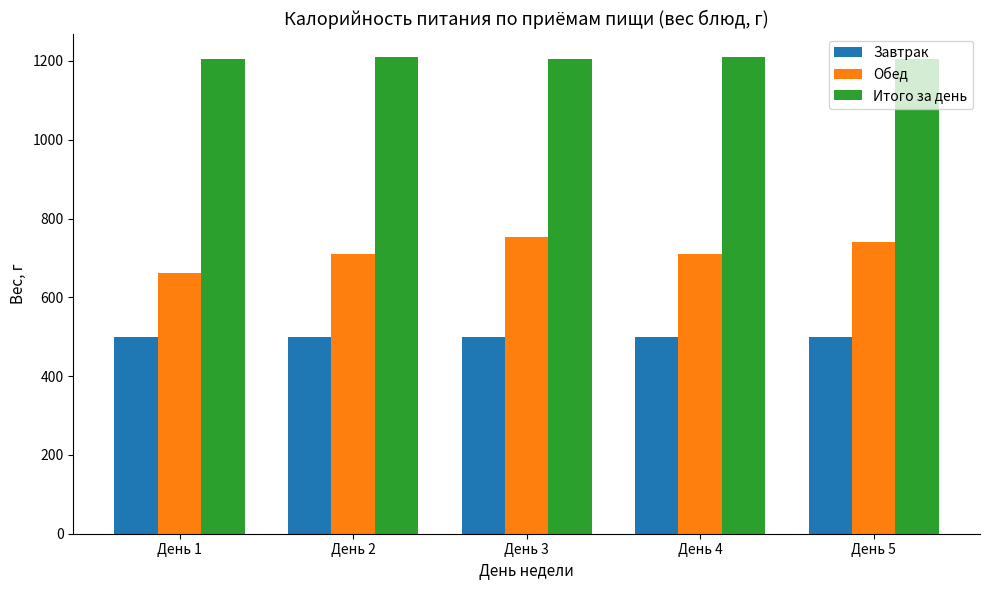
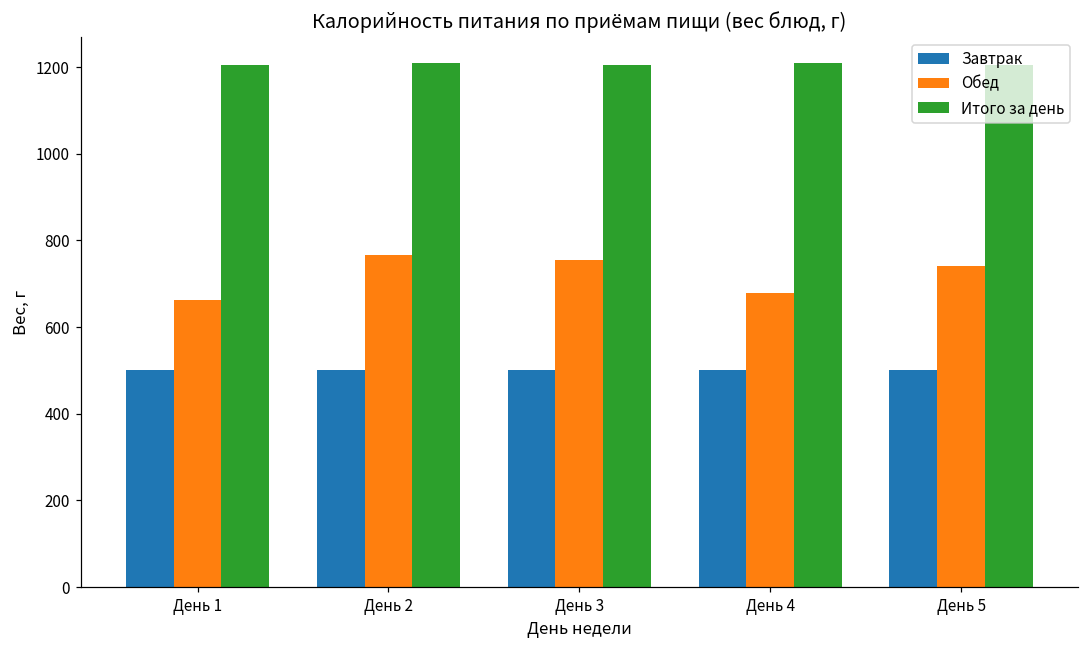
  {
    "Завтрак": {
      "День 1": 500,
      "День 2": 500,
      "День 3": 500,
      "День 4": 500,
      "День 5": 500
    },
    "Обед": {
      "День 1": 660,
-     "День 2": 710,
+     "День 2": 770,
      "День 3": 750,
-     "День 4": 710,
+     "День 4": 680,
      "День 5": 740
    },
    "Итого за день": {
      "День 1": 1210,
      "День 2": 1210,
      "День 3": 1210,
      "День 4": 1210
    }
  }
